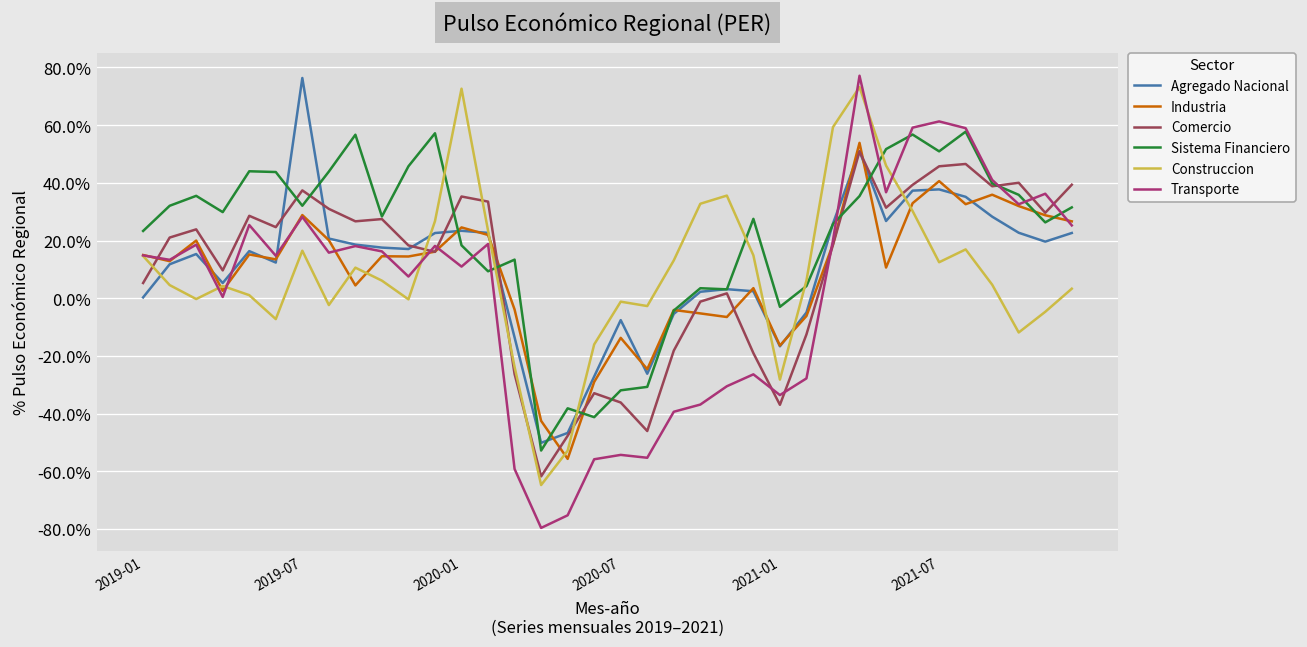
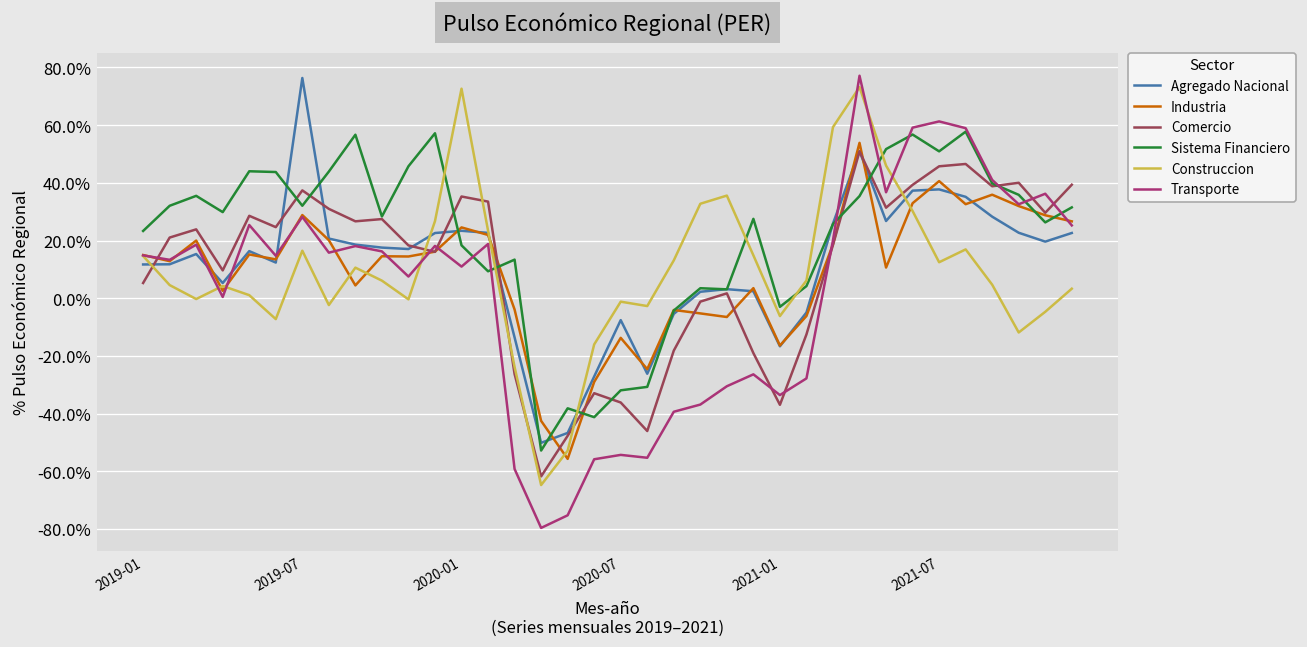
  {
    "Agregado Nacional": {
-     "2019-01": "0%",
+     "2019-01": "12%",
      "2019-07": "76%",
      "2020-01": "23%",
      "2020-07": "-8%",
      "2021-07": "38%"
    },
    "Industria": {
      "2020-01": "25%",
      "2020-07": "-14%",
      "2021-07": "41%"
    },
    "Sistema Financiero": {
      "2019-01": "23%",
      "2019-07": "32%",
      "2020-01": "18%",
      "2020-07": "-32%",
      "2021-01": "-3%",
      "2021-07": "51%"
    },
    "Construccion": {
      "2019-07": "16%",
      "2020-01": "73%",
      "2020-07": "-1%",
-     "2021-01": "-28%",
+     "2021-01": "-6%",
      "2021-07": "12%"
    }
  }
